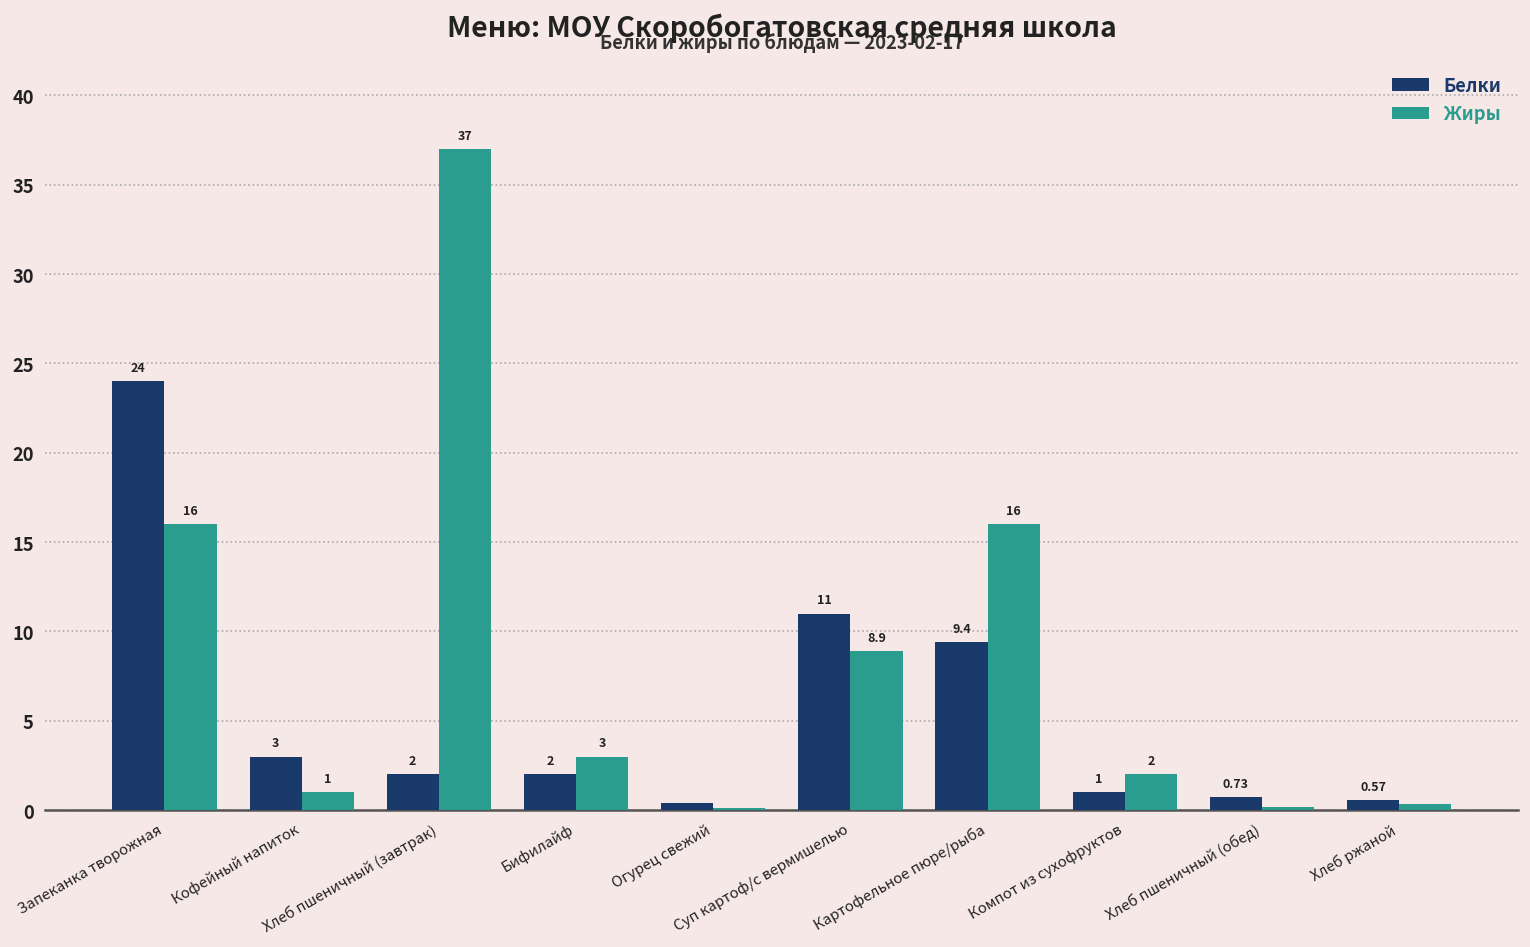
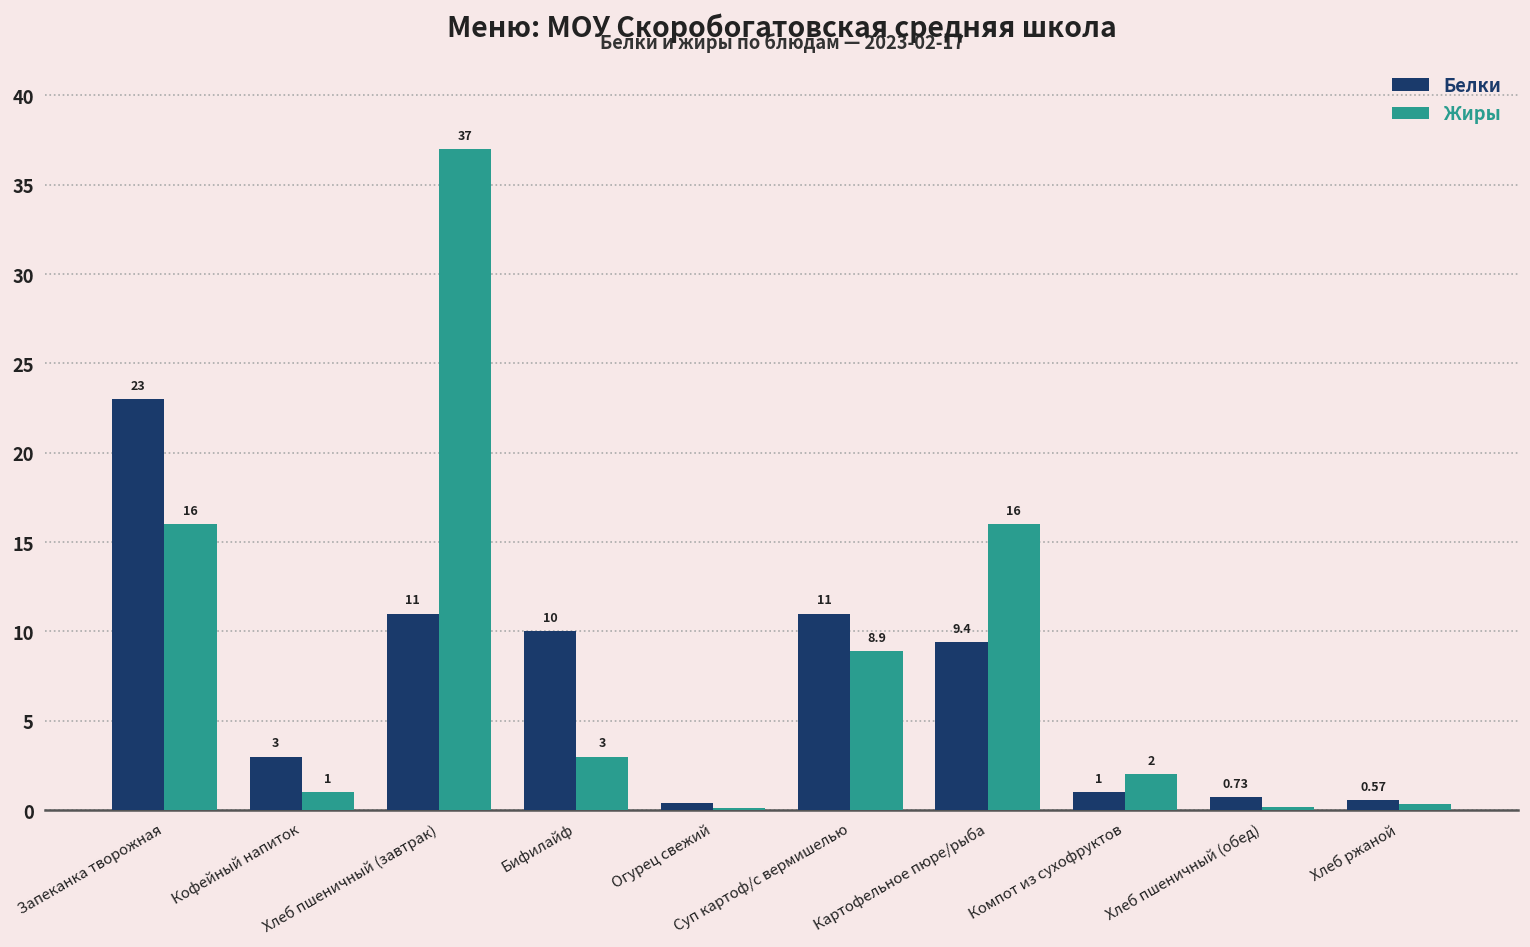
  {
    "Белки": {
-     "Запеканка творожная": 24,
+     "Запеканка творожная": 23,
      "Кофейный напиток": 3,
-     "Хлеб пшеничный (завтрак)": 2,
-     "Бифилайф": 2,
+     "Хлеб пшеничный (завтрак)": 11,
+     "Бифилайф": 10,
      "Суп картоф/с вермишелью": 11,
      "Картофельное пюре/рыба": 9.4,
      "Компот из сухофруктов": 1,
      "Хлеб пшеничный (обед)": 0.73,
      "Хлеб ржаной": 0.57
    },
    "Жиры": {
      "Запеканка творожная": 16,
      "Кофейный напиток": 1,
      "Хлеб пшеничный (завтрак)": 37,
      "Бифилайф": 3,
      "Суп картоф/с вермишелью": 8.9,
      "Картофельное пюре/рыба": 16,
      "Компот из сухофруктов": 2
    }
  }
